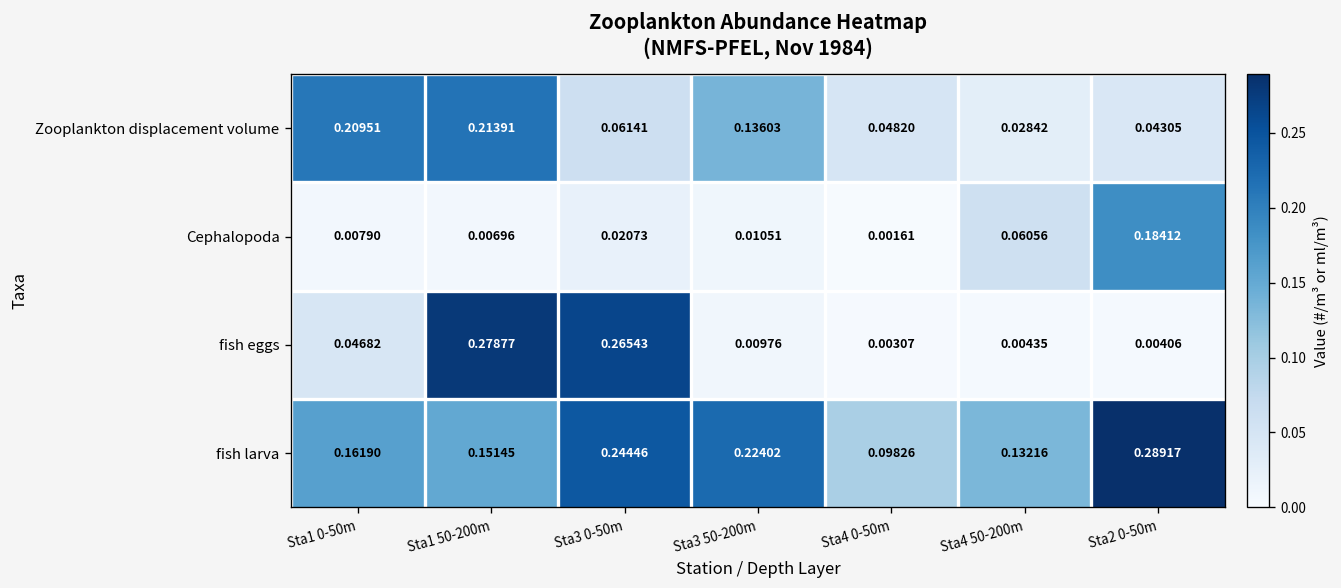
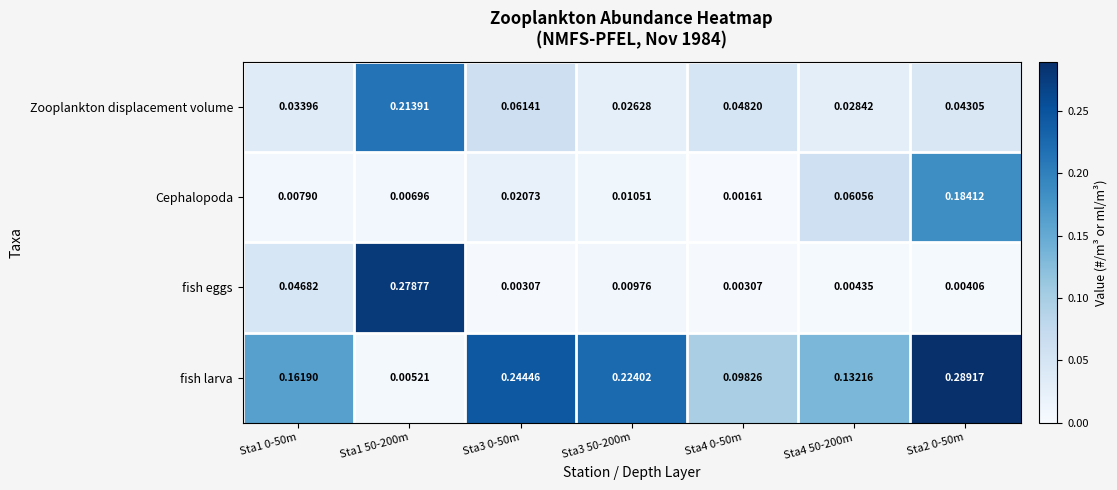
  {
    "Zooplankton displacement volume": {
-     "Sta1 0-50m": 0.20951,
+     "Sta1 0-50m": 0.03396,
      "Sta1 50-200m": 0.21391,
      "Sta3 0-50m": 0.06141,
-     "Sta3 50-200m": 0.13603,
+     "Sta3 50-200m": 0.02628,
      "Sta4 0-50m": 0.04820,
      "Sta4 50-200m": 0.02842,
      "Sta2 0-50m": 0.04305
    },
    "Cephalopoda": {
      "Sta1 0-50m": 0.00790,
      "Sta1 50-200m": 0.00696,
      "Sta3 0-50m": 0.02073,
      "Sta3 50-200m": 0.01051,
      "Sta4 0-50m": 0.00161,
      "Sta4 50-200m": 0.06056,
      "Sta2 0-50m": 0.18412
    },
    "fish eggs": {
      "Sta1 0-50m": 0.04682,
      "Sta1 50-200m": 0.27877,
-     "Sta3 0-50m": 0.26543,
+     "Sta3 0-50m": 0.00307,
      "Sta3 50-200m": 0.00976,
      "Sta4 0-50m": 0.00307,
      "Sta4 50-200m": 0.00435,
      "Sta2 0-50m": 0.00406
    },
    "fish larva": {
      "Sta1 0-50m": 0.16190,
-     "Sta1 50-200m": 0.15145,
+     "Sta1 50-200m": 0.00521,
      "Sta3 0-50m": 0.24446,
      "Sta3 50-200m": 0.22402,
      "Sta4 0-50m": 0.09826,
      "Sta4 50-200m": 0.13216,
      "Sta2 0-50m": 0.28917
    }
  }
